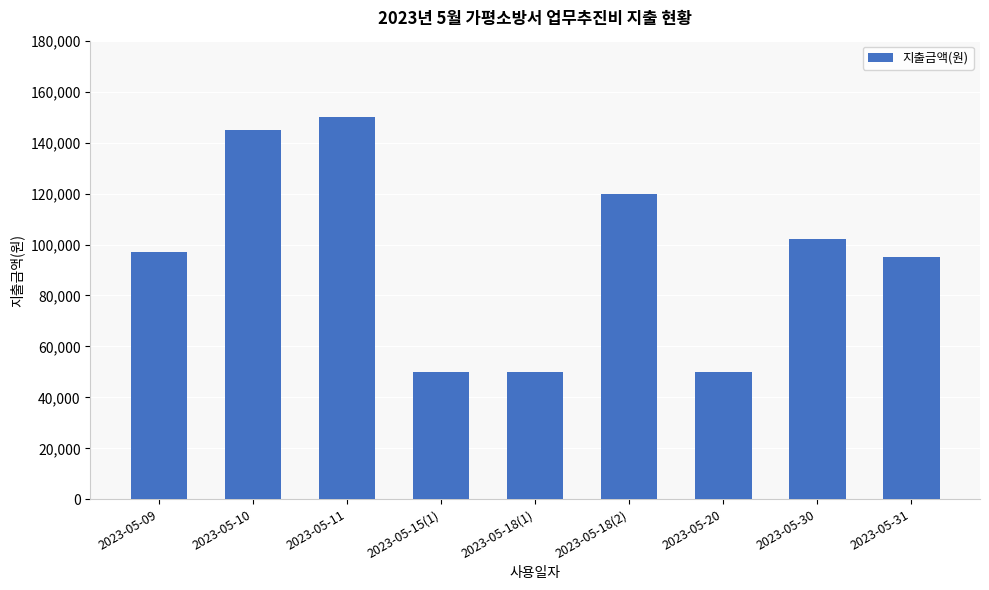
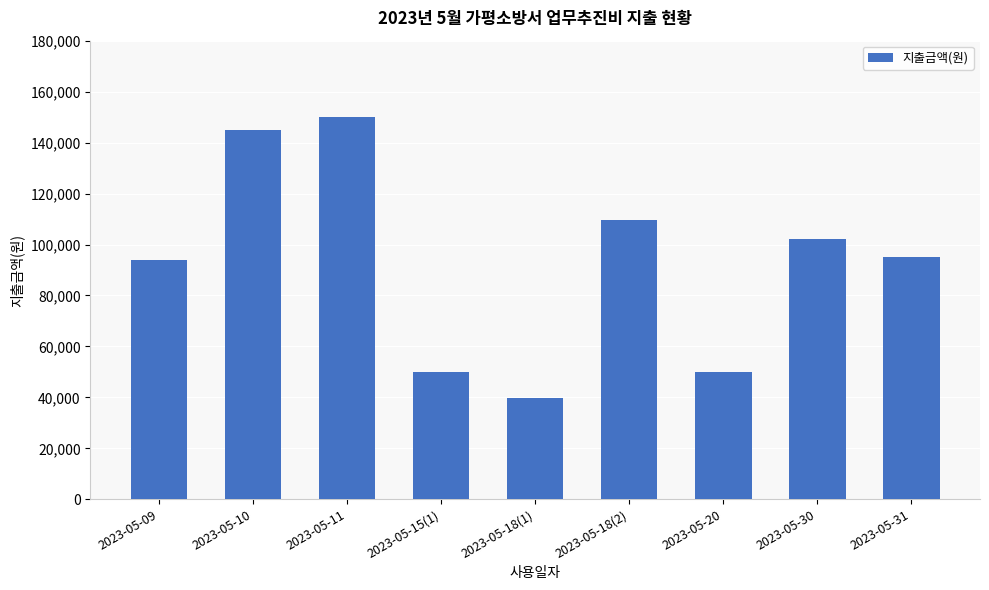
  {
-   "2023-05-09": "97,000",
+   "2023-05-09": "94,000",
    "2023-05-10": "145,000",
    "2023-05-11": "150,000",
    "2023-05-15(1)": "50,000",
-   "2023-05-18(1)": "50,000",
-   "2023-05-18(2)": "120,000",
+   "2023-05-18(1)": "40,000",
+   "2023-05-18(2)": "110,000",
    "2023-05-20": "50,000",
    "2023-05-30": "102,000",
    "2023-05-31": "95,000"
  }
